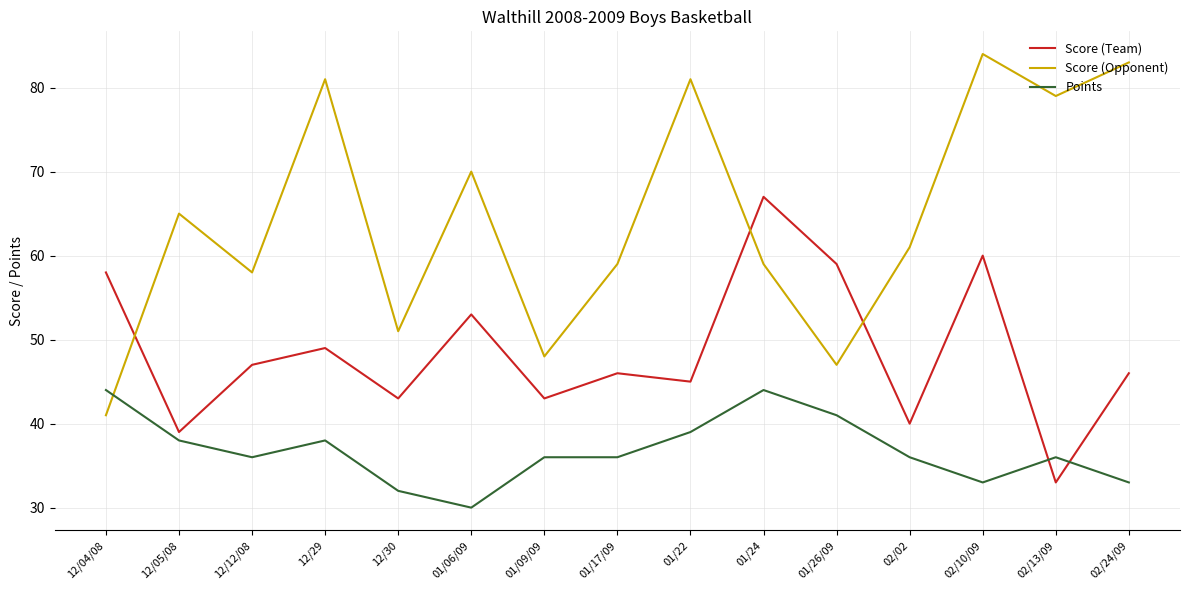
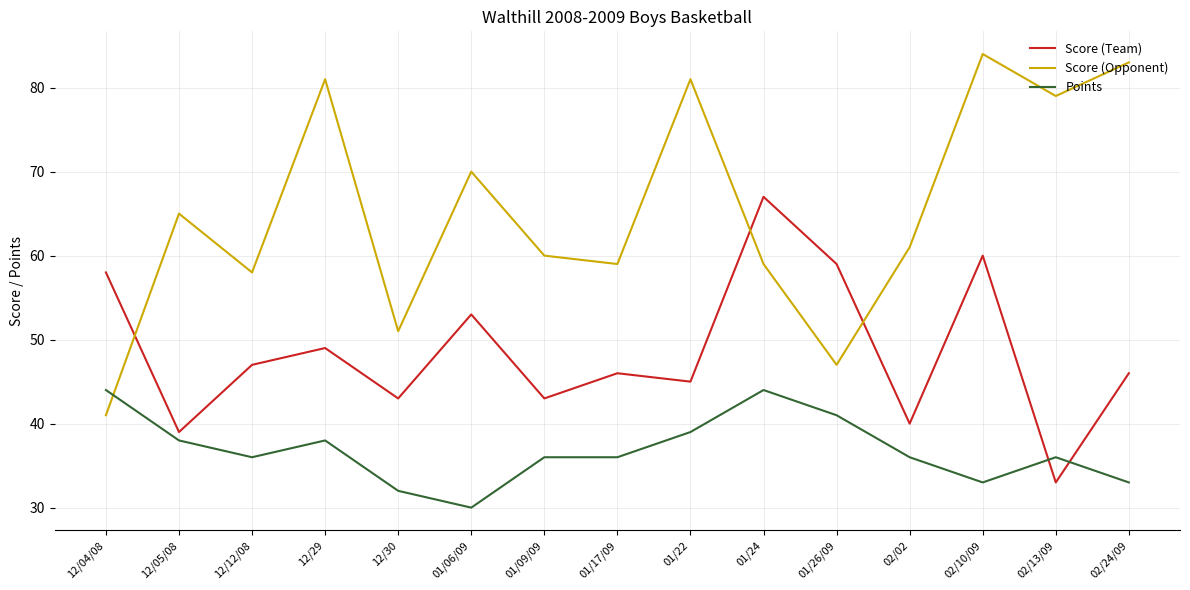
  {
    "Score (Team)": {
      "12/04/08": 58,
      "12/05/08": 39,
      "12/12/08": 47,
      "12/29": 49,
      "12/30": 43,
      "01/06/09": 53,
      "01/09/09": 43,
      "01/17/09": 46,
      "01/22": 45,
      "01/24": 67,
      "01/26/09": 59,
      "02/02": 40,
      "02/10/09": 60,
      "02/13/09": 33,
      "02/24/09": 46
    },
    "Score (Opponent)": {
      "12/04/08": 41,
      "12/05/08": 65,
      "12/12/08": 58,
      "12/29": 81,
      "12/30": 51,
      "01/06/09": 70,
-     "01/09/09": 48,
+     "01/09/09": 60,
      "01/17/09": 59,
      "01/22": 81,
      "01/24": 59,
      "01/26/09": 47,
      "02/02": 61,
      "02/10/09": 84,
      "02/13/09": 79,
      "02/24/09": 83
    },
    "Points": {
      "12/04/08": 44,
      "12/05/08": 38,
      "12/12/08": 36,
      "12/29": 38,
      "12/30": 32,
      "01/06/09": 30,
      "01/09/09": 36,
      "01/17/09": 36,
      "01/22": 39,
      "01/24": 44,
      "01/26/09": 41,
      "02/02": 36,
      "02/10/09": 33,
      "02/13/09": 36,
      "02/24/09": 33
    }
  }
